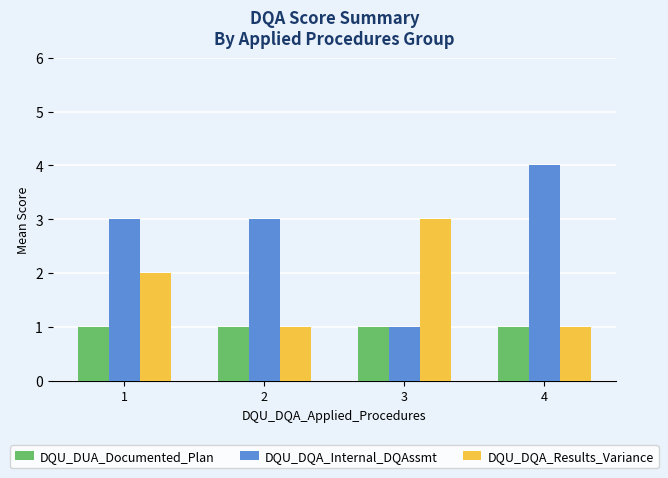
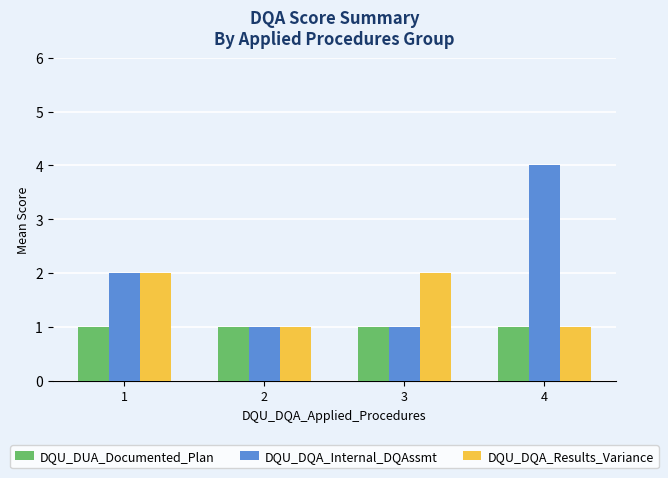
  {
    "DQU_DUA_Documented_Plan": {
      "1": 1,
      "2": 1,
      "3": 1,
      "4": 1
    },
    "DQU_DQA_Internal_DQAssmt": {
-     "1": 3,
-     "2": 3,
+     "1": 2,
+     "2": 1,
      "3": 1,
      "4": 4
    },
    "DQU_DQA_Results_Variance": {
      "1": 2,
      "2": 1,
-     "3": 3,
+     "3": 2,
      "4": 1
    }
  }
